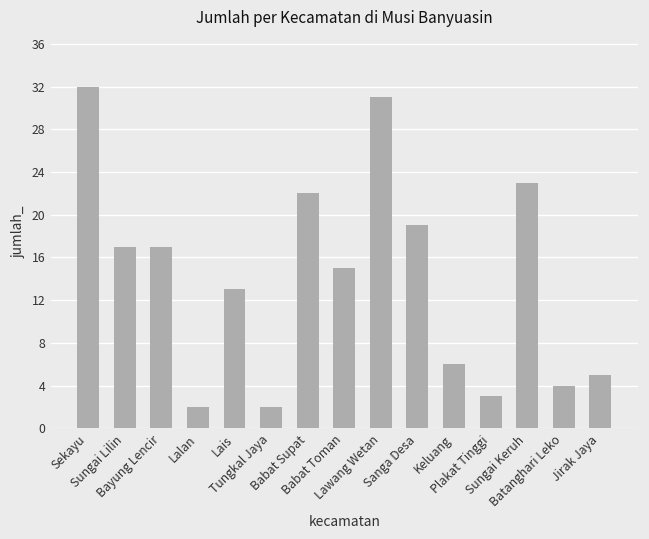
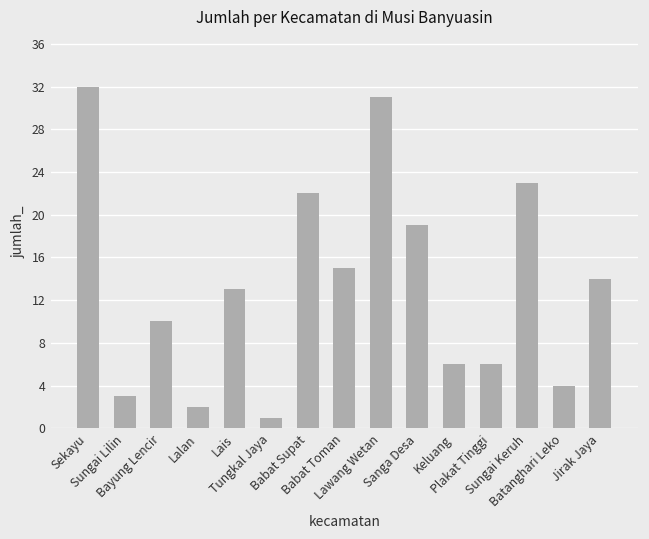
  {
    "Sekayu": 32,
-   "Sungai Lilin": 17,
-   "Bayung Lencir": 17,
+   "Sungai Lilin": 3,
+   "Bayung Lencir": 10,
    "Lalan": 2,
    "Lais": 13,
-   "Tungkal Jaya": 2,
+   "Tungkal Jaya": 1,
    "Babat Supat": 22,
    "Babat Toman": 15,
    "Lawang Wetan": 31,
    "Sanga Desa": 19,
    "Keluang": 6,
-   "Plakat Tinggi": 3,
+   "Plakat Tinggi": 6,
    "Sungai Keruh": 23,
    "Batanghari Leko": 4,
-   "Jirak Jaya": 5
+   "Jirak Jaya": 14
  }
